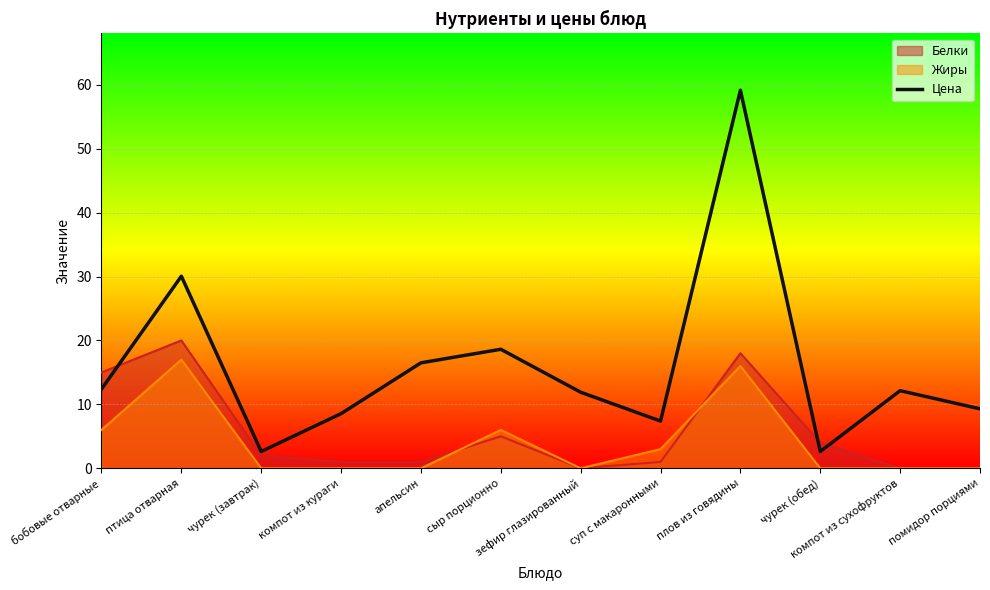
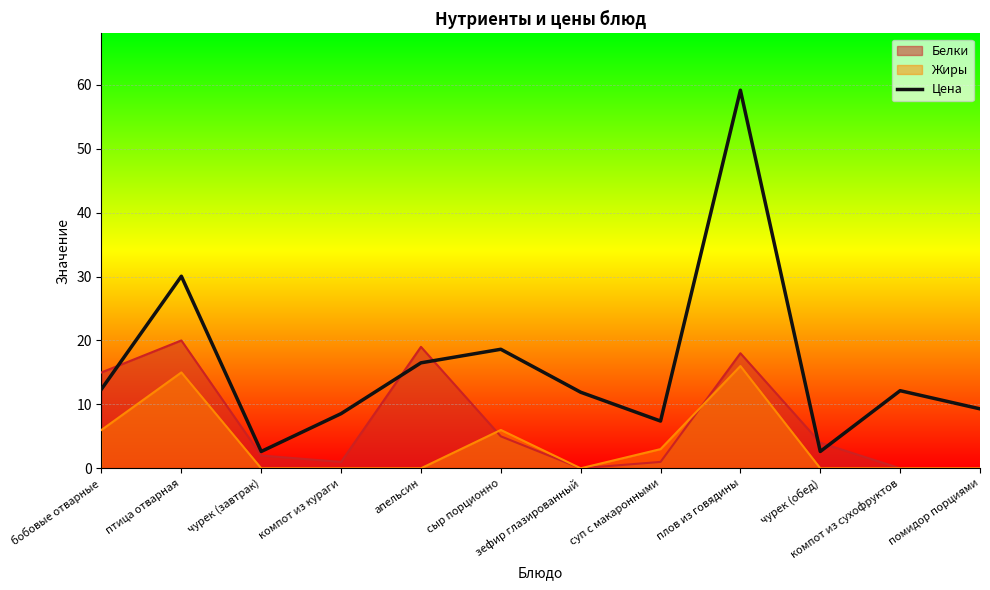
  {
    "Белки": {
      "бобовые отварные": 15,
      "птица отварная": 20,
      "чурек (завтрак)": 2,
      "компот из кураги": 1,
-     "апельсин": 1,
+     "апельсин": 19,
      "сыр порционно": 5,
      "суп с макаронными": 1,
      "плов из говядины": 18,
      "чурек (обед)": 4
    },
    "Жиры": {
      "бобовые отварные": 6,
-     "птица отварная": 17,
+     "птица отварная": 15,
      "чурек (завтрак)": 0,
      "компот из кураги": 0,
      "апельсин": 0,
      "сыр порционно": 6,
      "суп с макаронными": 3,
      "плов из говядины": 16,
      "чурек (обед)": 0
    },
    "Цена": {
      "бобовые отварные": 12,
      "птица отварная": 30,
      "чурек (завтрак)": 3,
      "компот из кураги": 9,
      "апельсин": 17,
      "сыр порционно": 19,
      "зефир глазированный": 12,
      "суп с макаронными": 7,
      "плов из говядины": 59,
      "чурек (обед)": 3,
      "компот из сухофруктов": 12,
      "помидор порциями": 9
    }
  }
